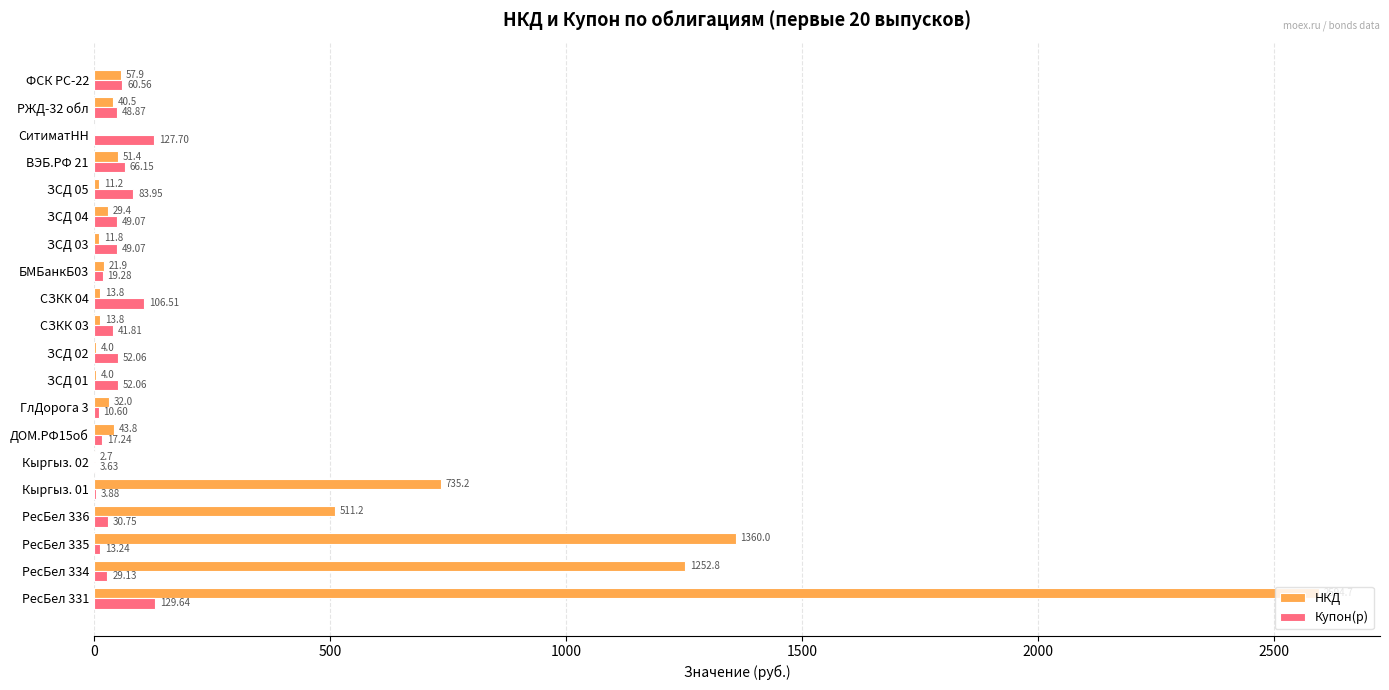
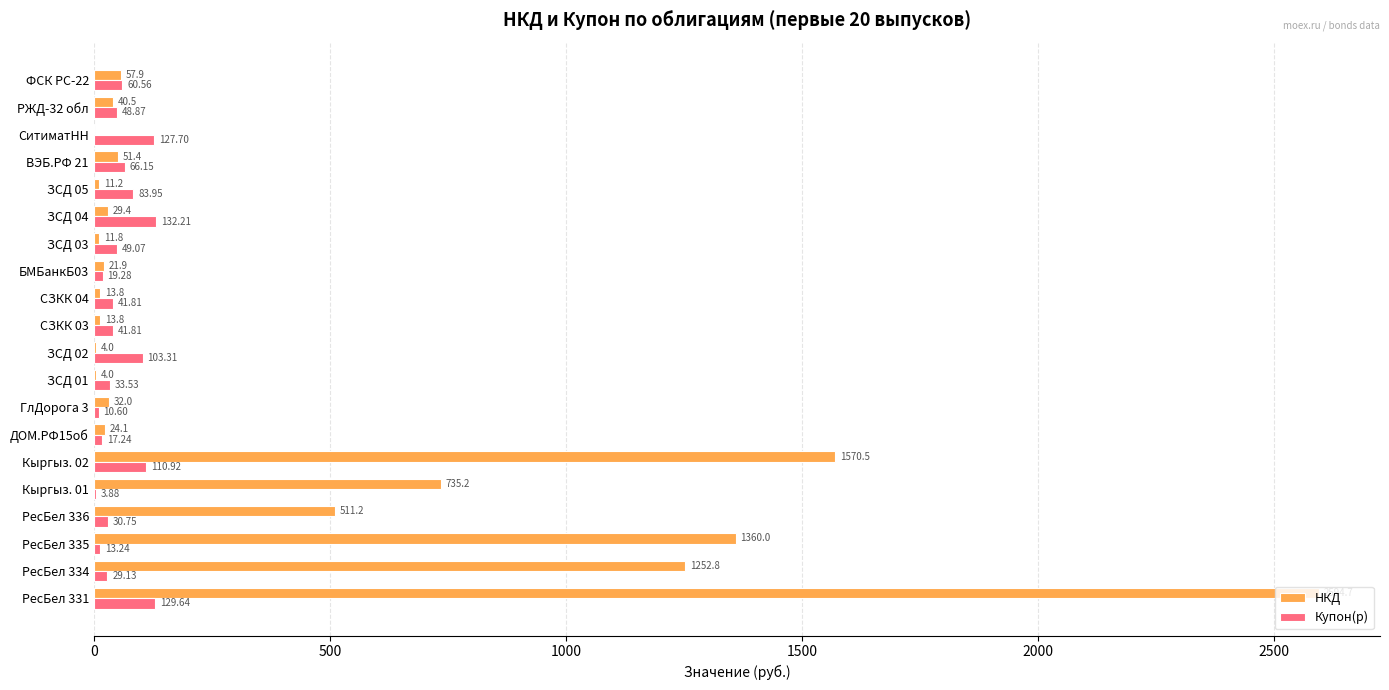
  {
    "НКД": {
      "ФСК РС-22": 57.9,
      "РЖД-32 обл": 40.5,
      "ВЭБ.РФ 21": 51.4,
      "ЗСД 05": 11.2,
      "ЗСД 04": 29.4,
      "ЗСД 03": 11.8,
      "БМБанкБ03": 21.9,
      "СЗКК 04": 13.8,
      "СЗКК 03": 13.8,
      "ЗСД 02": 4.0,
      "ЗСД 01": 4.0,
      "ГлДорога 3": 32.0,
-     "ДОМ.РФ15об": 43.8,
-     "Кыргыз. 02": 2.7,
+     "ДОМ.РФ15об": 24.1,
+     "Кыргыз. 02": 1570.5,
      "Кыргыз. 01": 735.2,
      "РесБел 336": 511.2,
      "РесБел 335": 1360.0,
      "РесБел 334": 1252.8
    },
    "Купон(р)": {
      "ФСК РС-22": 60.56,
      "РЖД-32 обл": 48.87,
      "СитиматНН": 127.70,
      "ВЭБ.РФ 21": 66.15,
      "ЗСД 05": 83.95,
-     "ЗСД 04": 49.07,
+     "ЗСД 04": 132.21,
      "ЗСД 03": 49.07,
      "БМБанкБ03": 19.28,
-     "СЗКК 04": 106.51,
+     "СЗКК 04": 41.81,
      "СЗКК 03": 41.81,
-     "ЗСД 02": 52.06,
-     "ЗСД 01": 52.06,
+     "ЗСД 02": 103.31,
+     "ЗСД 01": 33.53,
      "ГлДорога 3": 10.60,
      "ДОМ.РФ15об": 17.24,
-     "Кыргыз. 02": 3.63,
+     "Кыргыз. 02": 110.92,
      "Кыргыз. 01": 3.88,
      "РесБел 336": 30.75,
      "РесБел 335": 13.24,
      "РесБел 334": 29.13,
      "РесБел 331": 129.64
    }
  }
